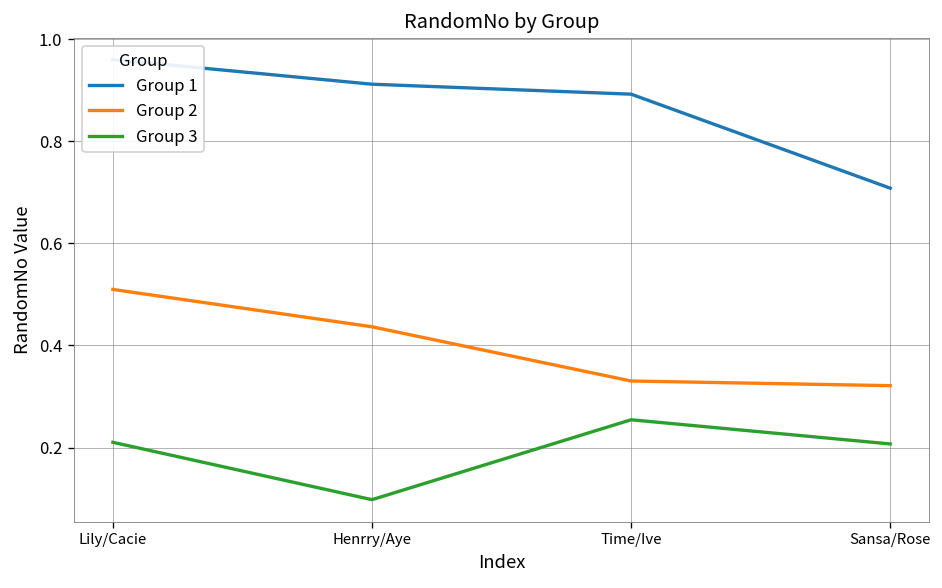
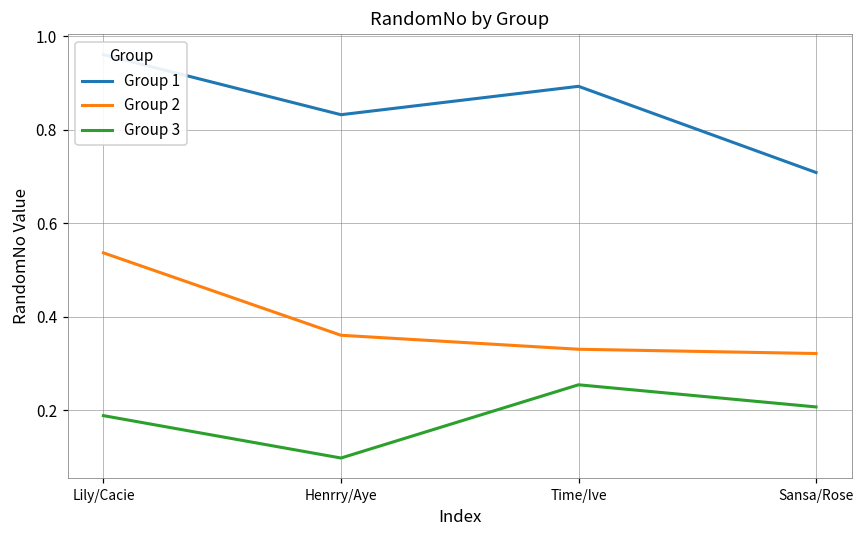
  {
    "Group 1": {
-     "Henrry/Aye": 0.91,
+     "Henrry/Aye": 0.83,
      "Time/Ive": 0.89,
      "Sansa/Rose": 0.71
    },
    "Group 2": {
-     "Lily/Cacie": 0.51,
-     "Henrry/Aye": 0.44,
+     "Lily/Cacie": 0.54,
+     "Henrry/Aye": 0.36,
      "Time/Ive": 0.33,
      "Sansa/Rose": 0.32
    },
    "Group 3": {
-     "Lily/Cacie": 0.21,
+     "Lily/Cacie": 0.19,
      "Henrry/Aye": 0.10,
      "Time/Ive": 0.25,
      "Sansa/Rose": 0.21
    }
  }
